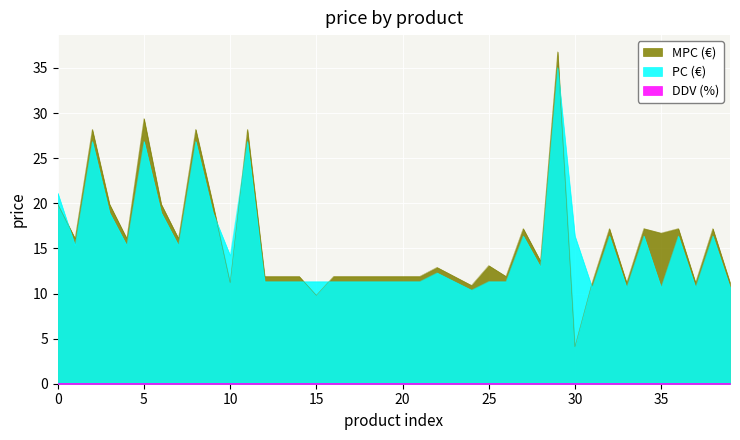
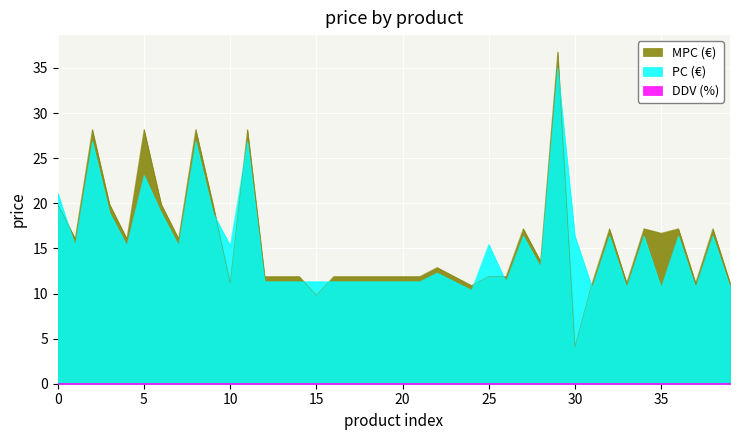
  {
    "MPC (€)": {
      "0": 20,
-     "5": 29,
+     "5": 28,
      "10": 11,
      "15": 10,
      "20": 12,
-     "25": 13,
+     "25": 12,
      "30": 4,
      "35": 17
    },
    "PC (€)": {
      "0": 21,
-     "5": 27,
-     "10": 14,
+     "5": 23,
+     "10": 15,
      "15": 11,
      "20": 11,
-     "25": 11,
+     "25": 15,
      "30": 16,
      "35": 11
    },
    "DDV (%)": {
      "0": 0,
      "5": 0,
      "10": 0,
      "15": 0,
      "20": 0,
      "25": 0,
      "30": 0,
      "35": 0
    }
  }
